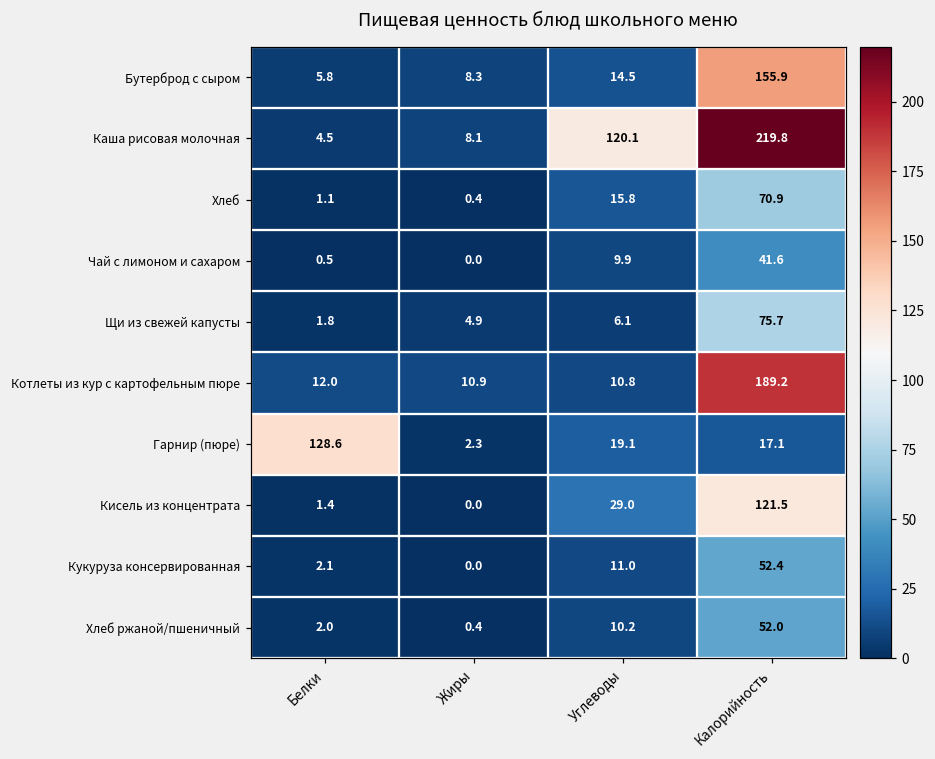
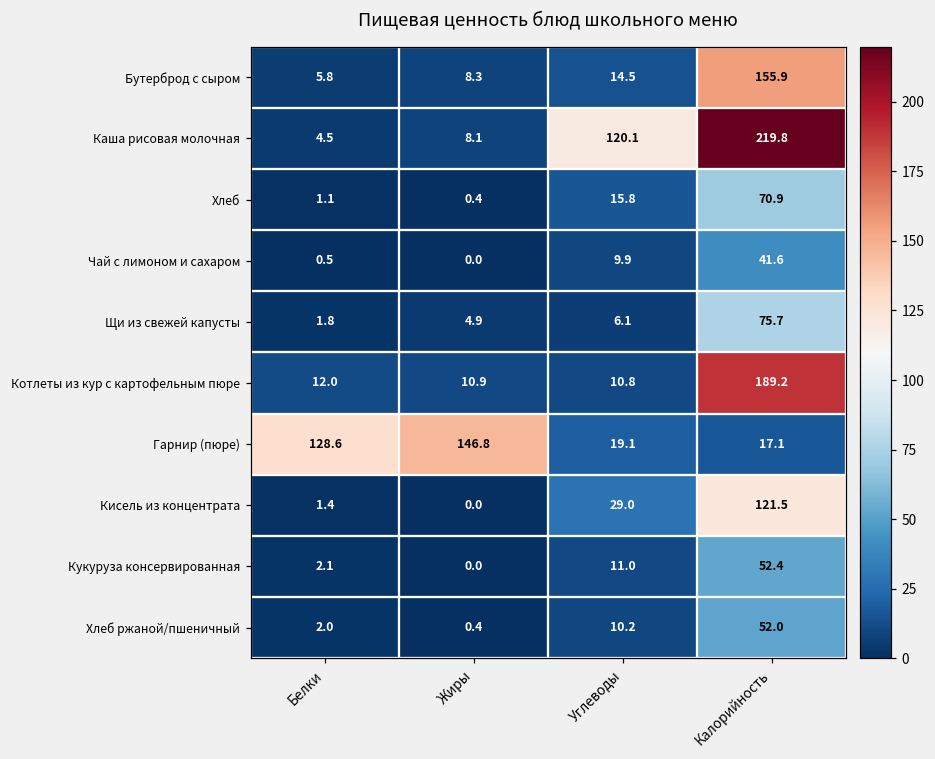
  {
    "Бутерброд с сыром": {
      "Белки": 5.8,
      "Жиры": 8.3,
      "Углеводы": 14.5,
      "Калорийность": 155.9
    },
    "Каша рисовая молочная": {
      "Белки": 4.5,
      "Жиры": 8.1,
      "Углеводы": 120.1,
      "Калорийность": 219.8
    },
    "Хлеб": {
      "Белки": 1.1,
      "Жиры": 0.4,
      "Углеводы": 15.8,
      "Калорийность": 70.9
    },
    "Чай с лимоном и сахаром": {
      "Белки": 0.5,
      "Жиры": 0.0,
      "Углеводы": 9.9,
      "Калорийность": 41.6
    },
    "Щи из свежей капусты": {
      "Белки": 1.8,
      "Жиры": 4.9,
      "Углеводы": 6.1,
      "Калорийность": 75.7
    },
    "Котлеты из кур с картофельным пюре": {
      "Белки": 12.0,
      "Жиры": 10.9,
      "Углеводы": 10.8,
      "Калорийность": 189.2
    },
    "Гарнир (пюре)": {
      "Белки": 128.6,
-     "Жиры": 2.3,
+     "Жиры": 146.8,
      "Углеводы": 19.1,
      "Калорийность": 17.1
    },
    "Кисель из концентрата": {
      "Белки": 1.4,
      "Жиры": 0.0,
      "Углеводы": 29.0,
      "Калорийность": 121.5
    },
    "Кукуруза консервированная": {
      "Белки": 2.1,
      "Жиры": 0.0,
      "Углеводы": 11.0,
      "Калорийность": 52.4
    },
    "Хлеб ржаной/пшеничный": {
      "Белки": 2.0,
      "Жиры": 0.4,
      "Углеводы": 10.2,
      "Калорийность": 52.0
    }
  }
